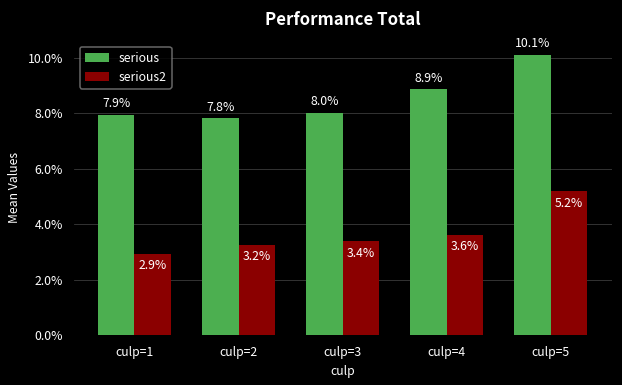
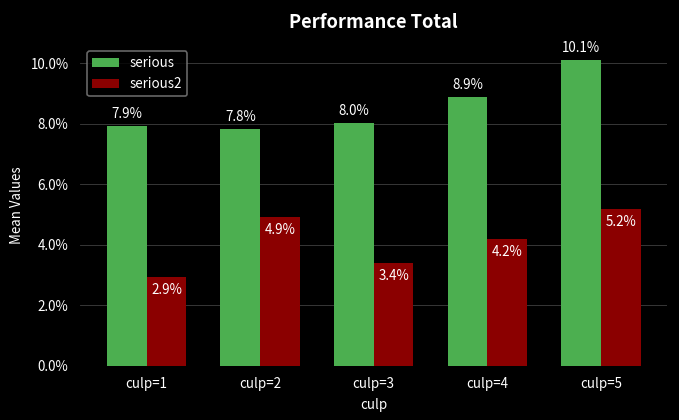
  {
    "serious": {
      "culp=1": "7.9%",
      "culp=2": "7.8%",
      "culp=3": "8.0%",
      "culp=4": "8.9%",
      "culp=5": "10.1%"
    },
    "serious2": {
      "culp=1": "2.9%",
-     "culp=2": "3.2%",
+     "culp=2": "4.9%",
      "culp=3": "3.4%",
-     "culp=4": "3.6%",
+     "culp=4": "4.2%",
      "culp=5": "5.2%"
    }
  }
